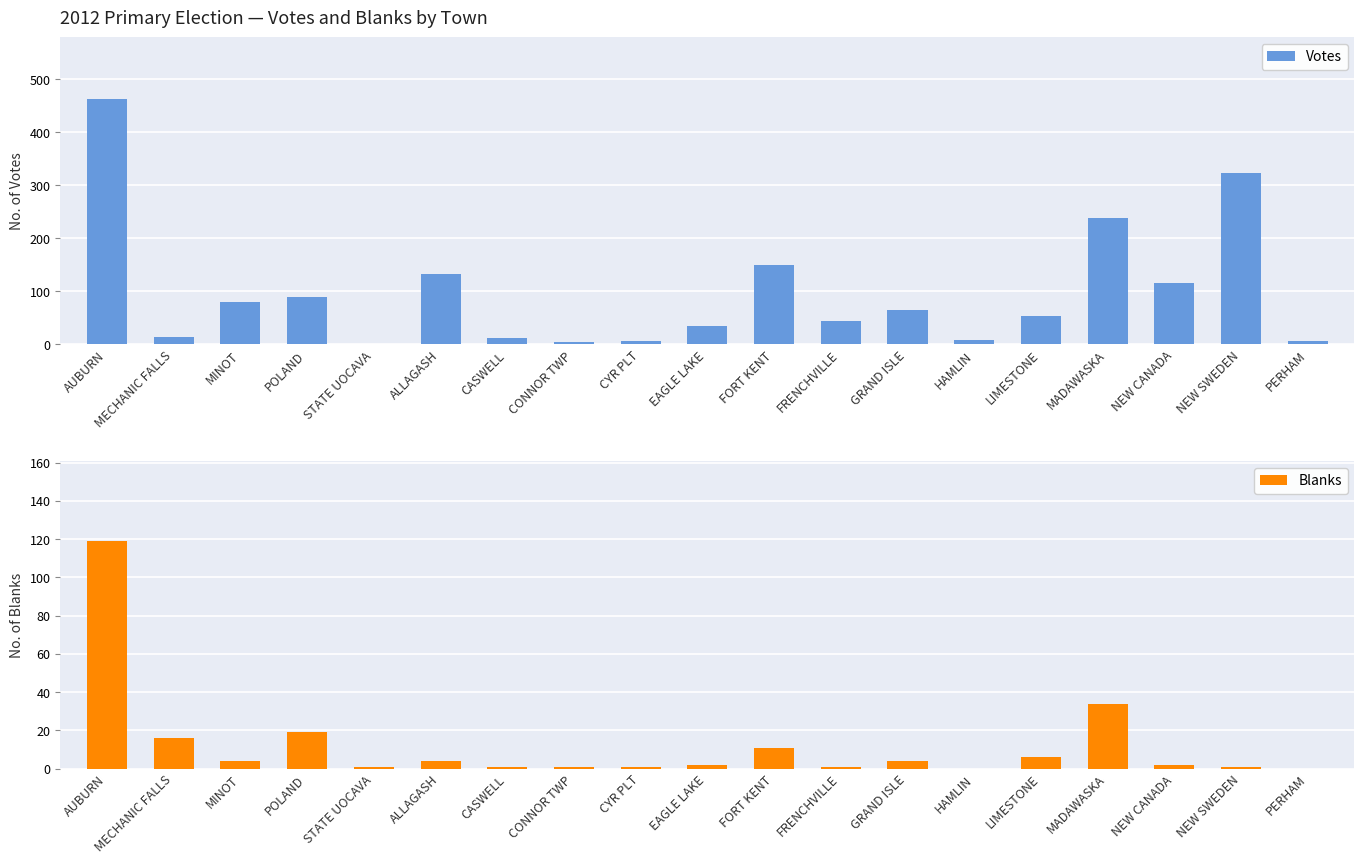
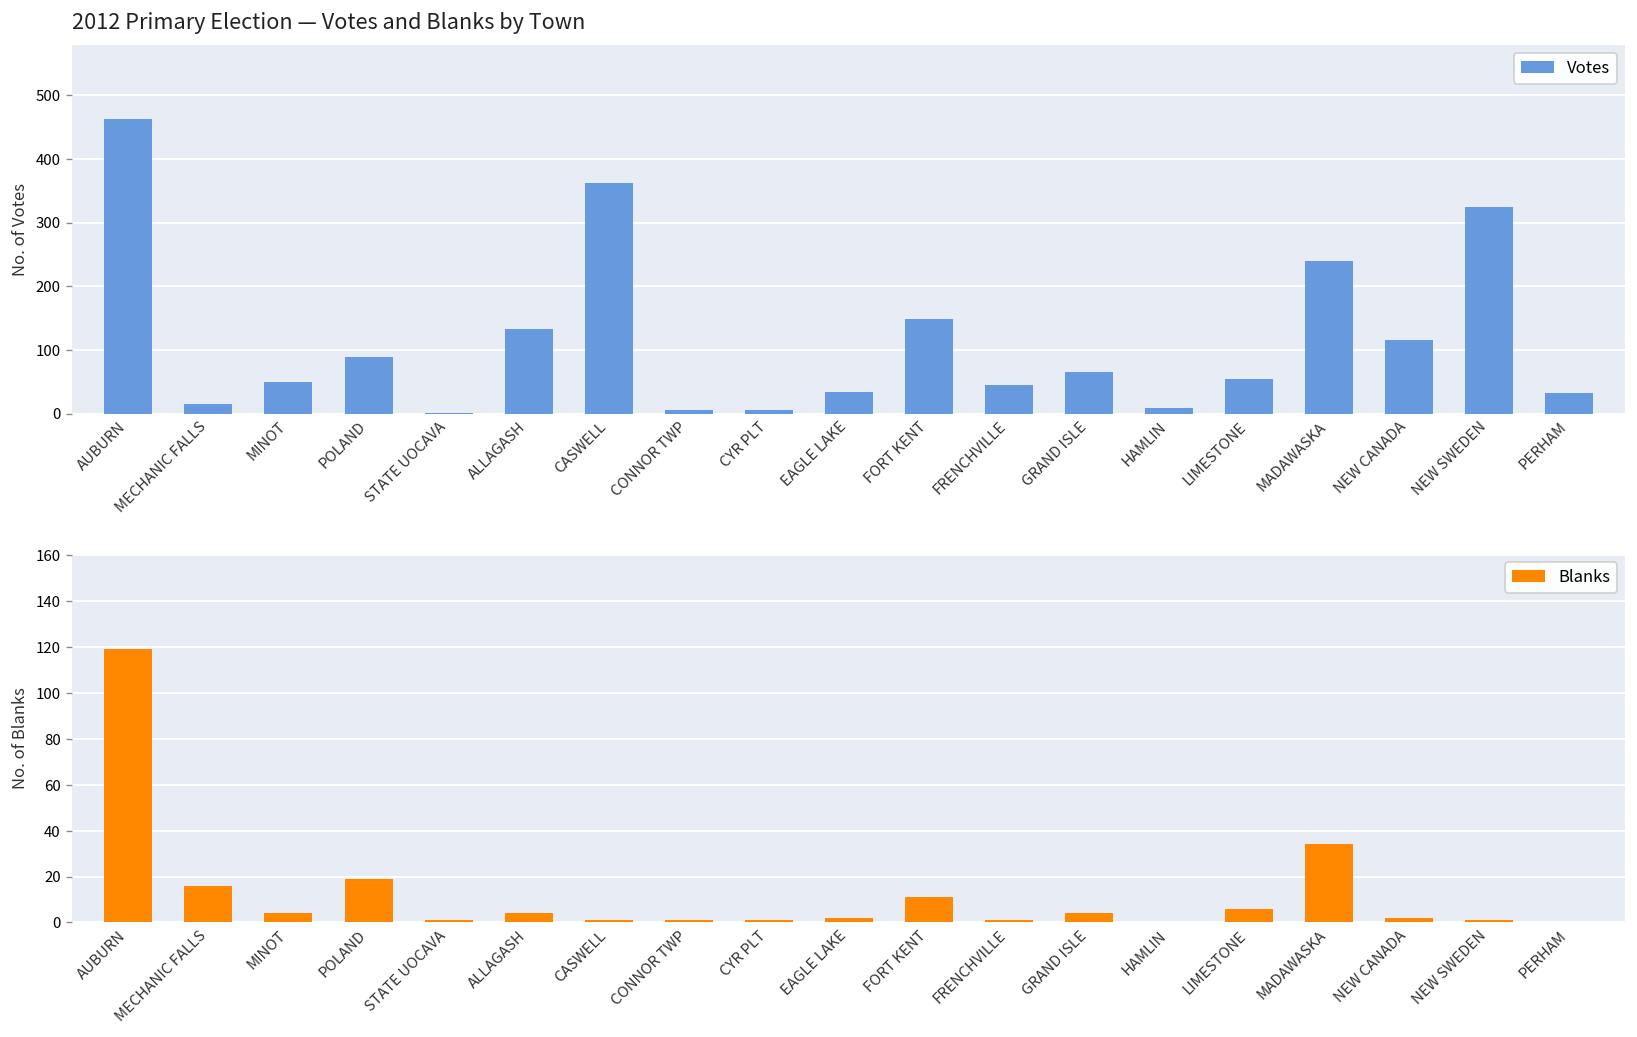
  {
    "2012 Primary Election — Votes and Blanks by Town": {
      "AUBURN": 460,
      "MECHANIC FALLS": 20,
-     "MINOT": 80,
+     "MINOT": 50,
      "POLAND": 90,
      "ALLAGASH": 130,
-     "CASWELL": 10,
+     "CASWELL": 360,
      "CONNOR TWP": 10,
      "CYR PLT": 10,
      "EAGLE LAKE": 30,
      "FORT KENT": 150,
      "FRENCHVILLE": 50,
      "GRAND ISLE": 70,
      "HAMLIN": 10,
      "LIMESTONE": 50,
      "MADAWASKA": 240,
      "NEW CANADA": 120,
      "NEW SWEDEN": 320,
-     "PERHAM": 10
+     "PERHAM": 30
    }
  }
